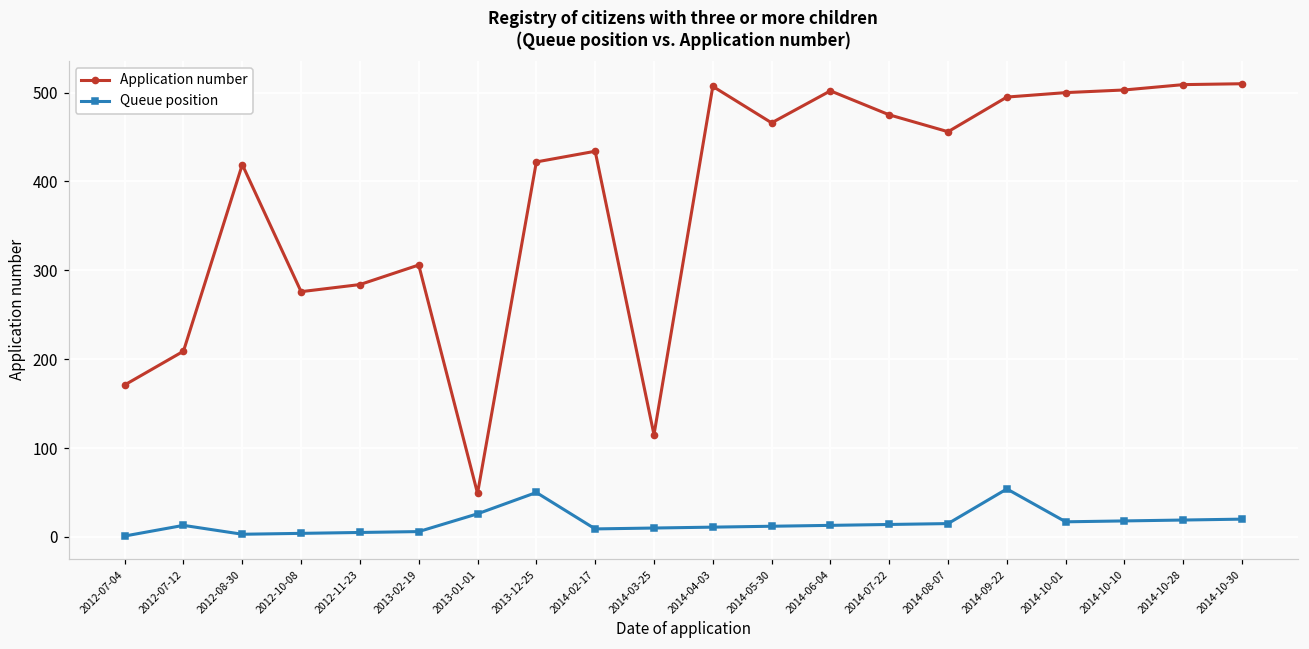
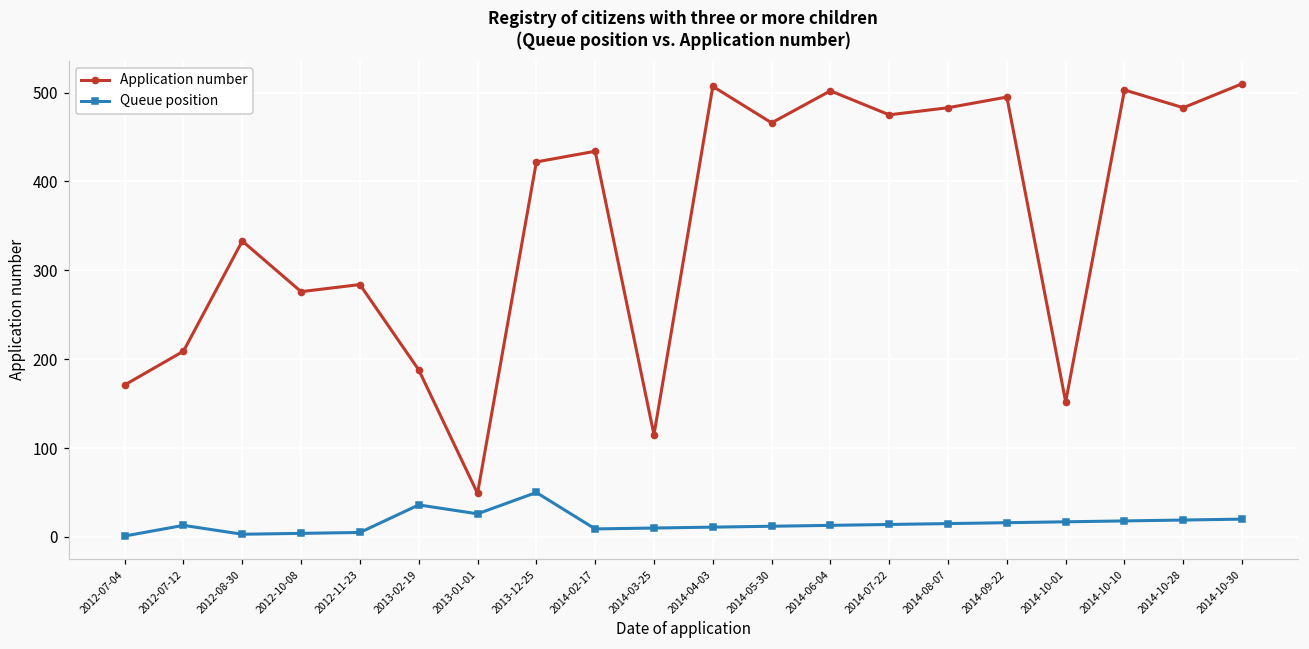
  {
    "Application number": {
      "2012-07-04": 170,
      "2012-07-12": 210,
-     "2012-08-30": 420,
+     "2012-08-30": 330,
      "2012-10-08": 280,
      "2012-11-23": 280,
-     "2013-02-19": 310,
+     "2013-02-19": 190,
      "2013-01-01": 50,
      "2013-12-25": 420,
      "2014-02-17": 430,
      "2014-03-25": 120,
      "2014-04-03": 510,
      "2014-05-30": 470,
      "2014-06-04": 500,
      "2014-07-22": 480,
-     "2014-08-07": 460,
+     "2014-08-07": 480,
      "2014-09-22": 500,
-     "2014-10-01": 500,
+     "2014-10-01": 150,
      "2014-10-10": 500,
-     "2014-10-28": 510,
+     "2014-10-28": 480,
      "2014-10-30": 510
    },
    "Queue position": {
      "2012-07-04": 0,
      "2012-07-12": 10,
      "2012-08-30": 0,
      "2012-10-08": 0,
      "2012-11-23": 10,
-     "2013-02-19": 10,
+     "2013-02-19": 40,
      "2013-01-01": 30,
      "2013-12-25": 50,
      "2014-02-17": 10,
      "2014-03-25": 10,
      "2014-04-03": 10,
      "2014-05-30": 10,
      "2014-06-04": 10,
      "2014-07-22": 10,
      "2014-08-07": 20,
-     "2014-09-22": 50,
+     "2014-09-22": 20,
      "2014-10-01": 20,
      "2014-10-10": 20,
      "2014-10-28": 20,
      "2014-10-30": 20
    }
  }
